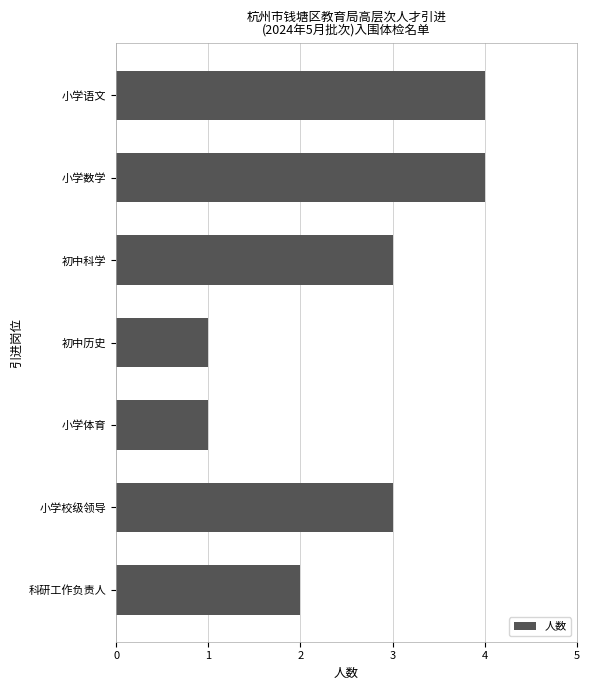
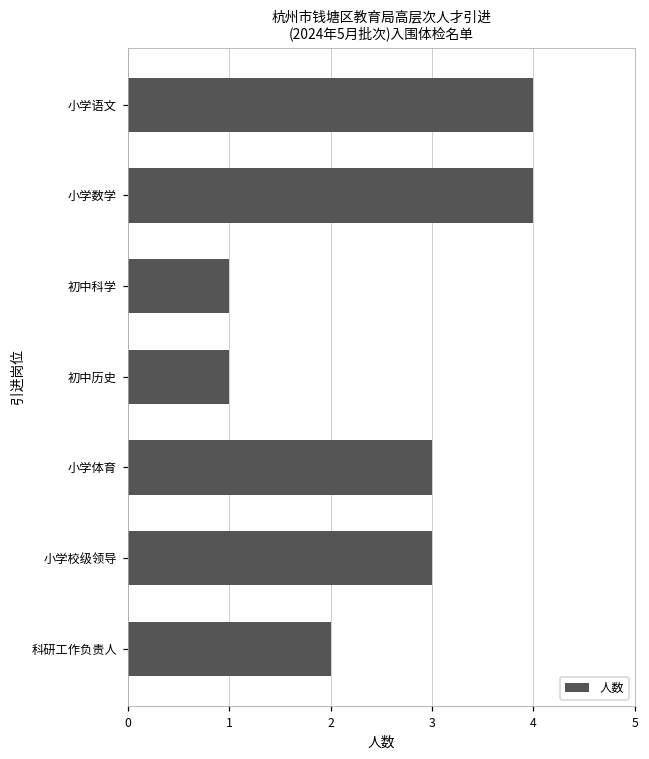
  {
    "小学语文": 4,
    "小学数学": 4,
-   "初中科学": 3,
+   "初中科学": 1,
    "初中历史": 1,
-   "小学体育": 1,
+   "小学体育": 3,
    "小学校级领导": 3,
    "科研工作负责人": 2
  }
